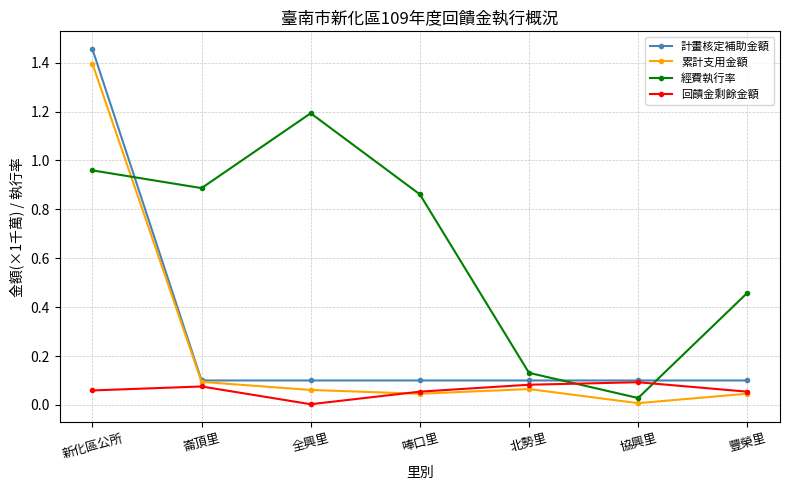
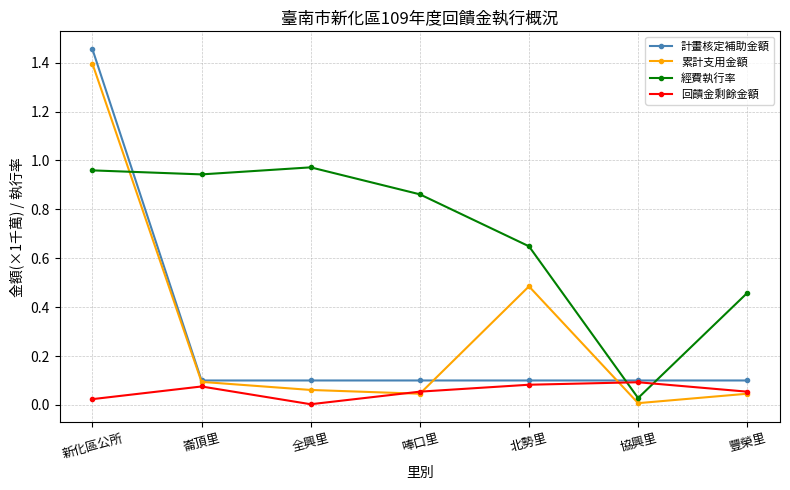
  {
    "計畫核定補助金額": {
      "新化區公所": 1.46,
      "全興里": 0.10,
      "唪口里": 0.10,
      "北勢里": 0.10,
      "豐榮里": 0.10
    },
    "累計支用金額": {
      "新化區公所": 1.40,
      "全興里": 0.06,
-     "北勢里": 0.06,
+     "北勢里": 0.48,
      "協興里": 0.01
    },
    "經費執行率": {
      "新化區公所": 0.96,
-     "崙頂里": 0.89,
-     "全興里": 1.19,
+     "崙頂里": 0.94,
+     "全興里": 0.97,
      "唪口里": 0.86,
-     "北勢里": 0.13,
+     "北勢里": 0.65,
      "協興里": 0.03,
      "豐榮里": 0.46
    },
    "回饋金剩餘金額": {
-     "新化區公所": 0.06,
+     "新化區公所": 0.02,
      "崙頂里": 0.08,
      "全興里": 0.00,
      "北勢里": 0.08
    }
  }
